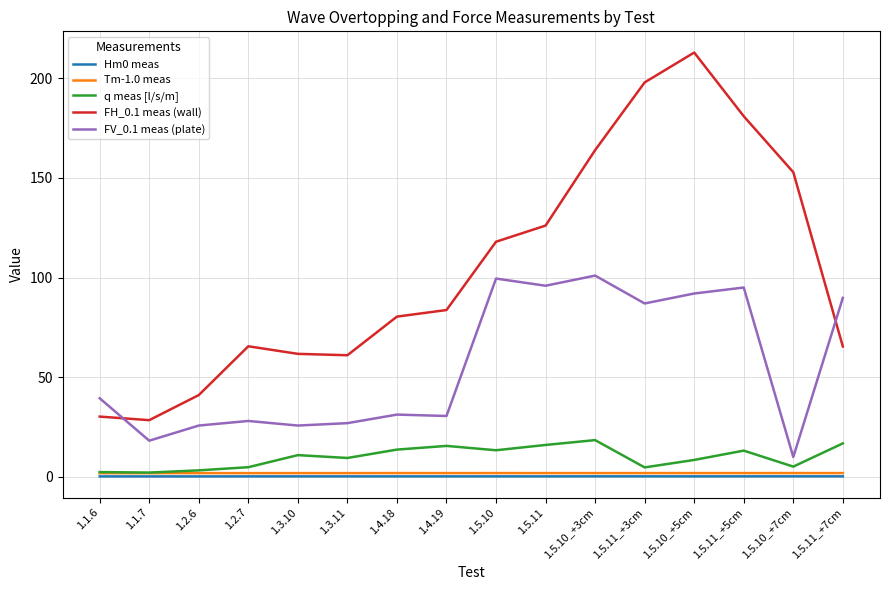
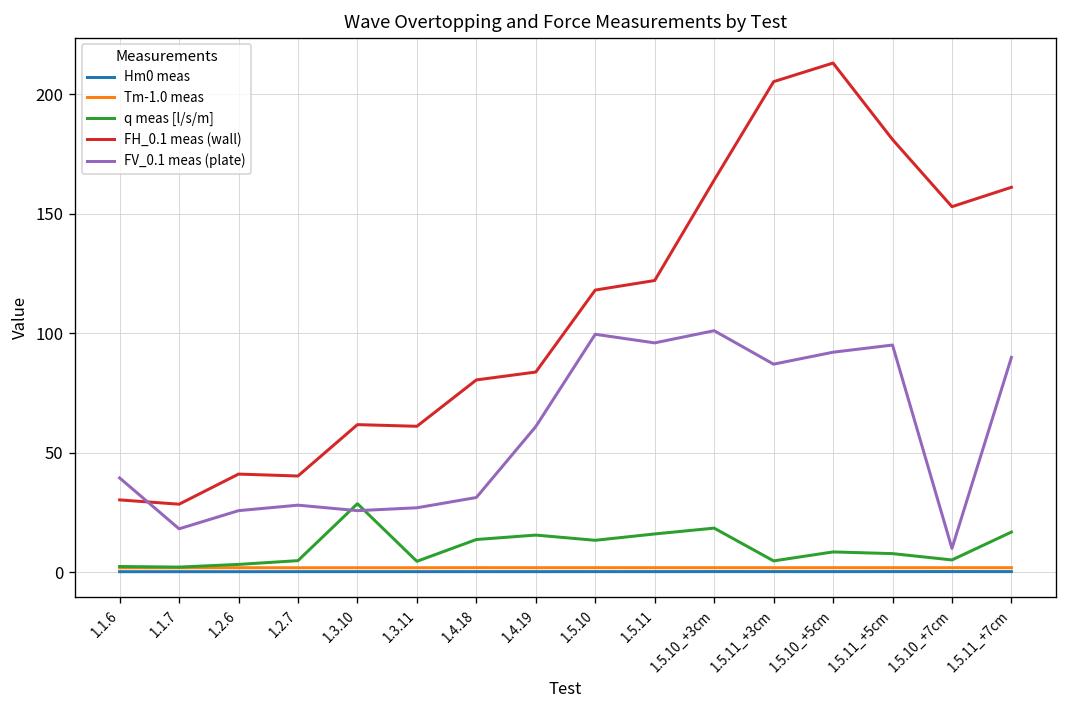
  {
    "Hm0 meas": {
      "1.1.6": 0,
      "1.1.7": 0,
      "1.2.6": 0,
      "1.2.7": 0,
      "1.3.10": 0,
      "1.3.11": 0,
      "1.4.18": 0,
      "1.4.19": 0,
      "1.5.10": 0,
      "1.5.11": 0,
      "1.5.10_+3cm": 0,
      "1.5.11_+3cm": 0,
      "1.5.10_+5cm": 0,
      "1.5.11_+5cm": 0,
      "1.5.10_+7cm": 0,
      "1.5.11_+7cm": 0
    },
    "Tm-1.0 meas": {
      "1.2.6": 2,
      "1.2.7": 2,
      "1.3.10": 2,
      "1.3.11": 2,
      "1.4.18": 2,
      "1.4.19": 2,
      "1.5.10": 2,
      "1.5.11": 2,
      "1.5.10_+3cm": 2,
      "1.5.11_+3cm": 2,
      "1.5.10_+5cm": 2,
      "1.5.11_+5cm": 2,
      "1.5.10_+7cm": 2,
      "1.5.11_+7cm": 2
    },
    "q meas [l/s/m]": {
      "1.2.6": 3,
      "1.2.7": 5,
-     "1.3.10": 11,
-     "1.3.11": 9,
+     "1.3.10": 29,
+     "1.3.11": 4,
      "1.4.18": 14,
      "1.4.19": 15,
      "1.5.10": 13,
      "1.5.11": 16,
      "1.5.10_+3cm": 18,
      "1.5.11_+3cm": 5,
      "1.5.10_+5cm": 8,
-     "1.5.11_+5cm": 13,
+     "1.5.11_+5cm": 8,
      "1.5.10_+7cm": 5,
      "1.5.11_+7cm": 17
    },
    "FH_0.1 meas (wall)": {
      "1.1.6": 30,
      "1.1.7": 28,
      "1.2.6": 41,
-     "1.2.7": 66,
+     "1.2.7": 40,
      "1.3.10": 62,
      "1.3.11": 61,
      "1.4.18": 80,
      "1.4.19": 84,
      "1.5.10": 118,
-     "1.5.11": 126,
+     "1.5.11": 122,
      "1.5.10_+3cm": 164,
-     "1.5.11_+3cm": 198,
+     "1.5.11_+3cm": 205,
      "1.5.10_+5cm": 213,
      "1.5.11_+5cm": 181,
      "1.5.10_+7cm": 153,
-     "1.5.11_+7cm": 65
+     "1.5.11_+7cm": 161
    },
    "FV_0.1 meas (plate)": {
      "1.1.6": 39,
      "1.1.7": 18,
      "1.2.6": 26,
      "1.2.7": 28,
      "1.3.10": 26,
      "1.3.11": 27,
      "1.4.18": 31,
-     "1.4.19": 31,
+     "1.4.19": 61,
      "1.5.10": 100,
      "1.5.11": 96,
      "1.5.10_+3cm": 101,
      "1.5.11_+3cm": 87,
      "1.5.10_+5cm": 92,
      "1.5.11_+5cm": 95,
      "1.5.10_+7cm": 10,
      "1.5.11_+7cm": 90
    }
  }
